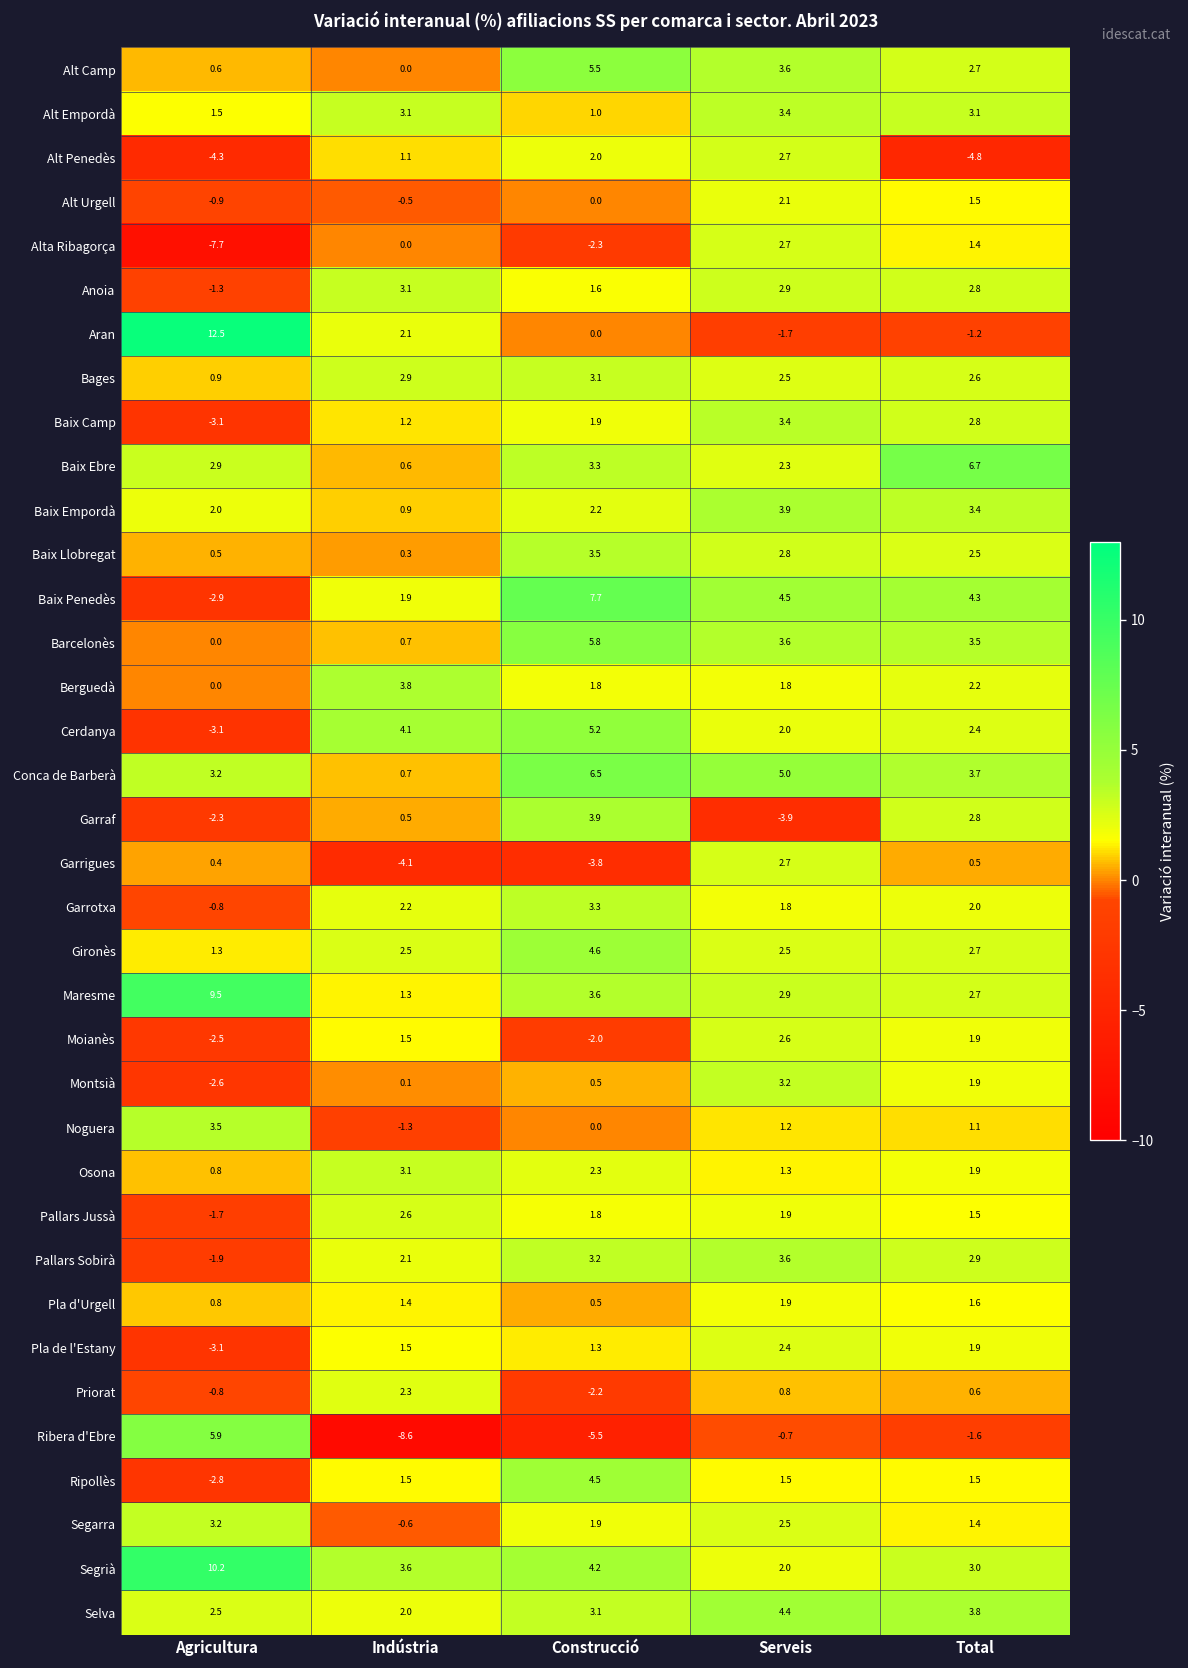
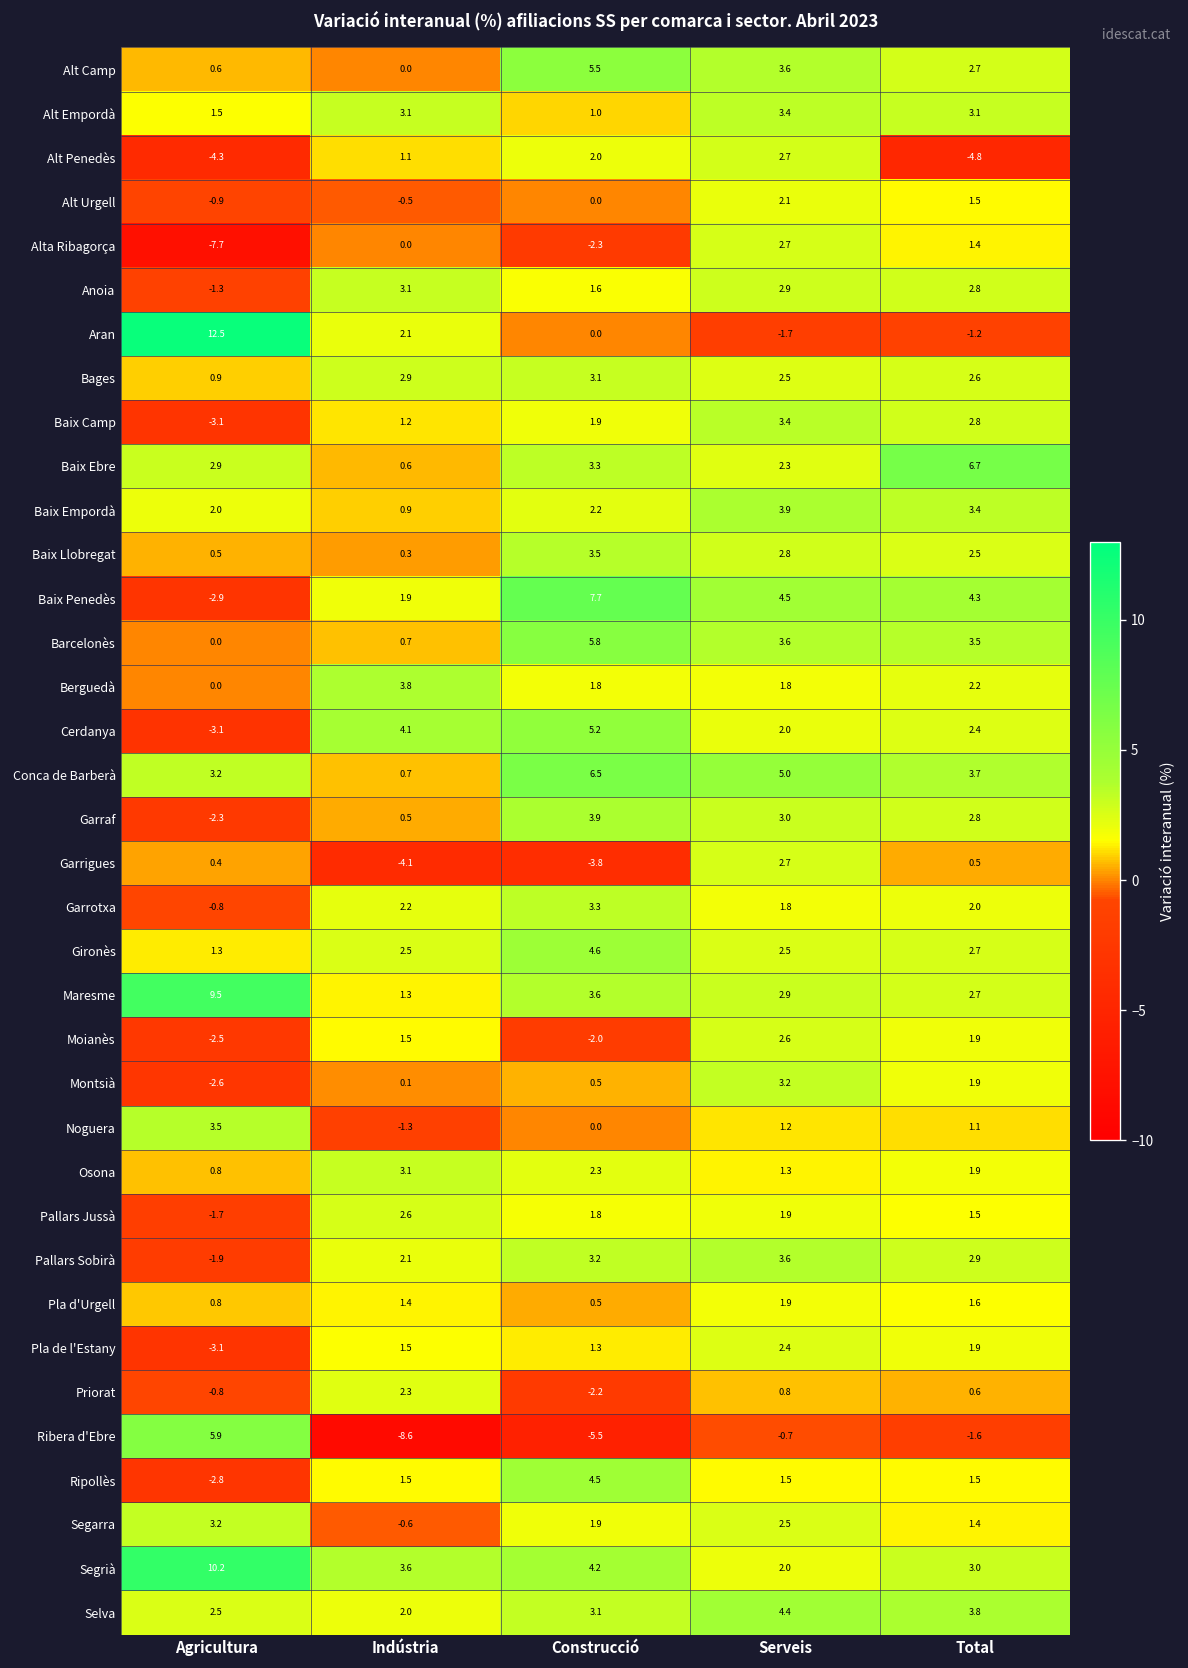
  {
    "Alt Camp": {
      "Agricultura": 0.6,
      "Indústria": 0.0,
      "Construcció": 5.5,
      "Serveis": 3.6,
      "Total": 2.7
    },
    "Alt Empordà": {
      "Agricultura": 1.5,
      "Indústria": 3.1,
      "Construcció": 1.0,
      "Serveis": 3.4,
      "Total": 3.1
    },
    "Alt Penedès": {
      "Agricultura": -4.3,
      "Indústria": 1.1,
      "Construcció": 2.0,
      "Serveis": 2.7,
      "Total": -4.8
    },
    "Alt Urgell": {
      "Agricultura": -0.9,
      "Indústria": -0.5,
      "Construcció": 0.0,
      "Serveis": 2.1,
      "Total": 1.5
    },
    "Alta Ribagorça": {
      "Agricultura": -7.7,
      "Indústria": 0.0,
      "Construcció": -2.3,
      "Serveis": 2.7,
      "Total": 1.4
    },
    "Anoia": {
      "Agricultura": -1.3,
      "Indústria": 3.1,
      "Construcció": 1.6,
      "Serveis": 2.9,
      "Total": 2.8
    },
    "Aran": {
      "Agricultura": 12.5,
      "Indústria": 2.1,
      "Construcció": 0.0,
      "Serveis": -1.7,
      "Total": -1.2
    },
    "Bages": {
      "Agricultura": 0.9,
      "Indústria": 2.9,
      "Construcció": 3.1,
      "Serveis": 2.5,
      "Total": 2.6
    },
    "Baix Camp": {
      "Agricultura": -3.1,
      "Indústria": 1.2,
      "Construcció": 1.9,
      "Serveis": 3.4,
      "Total": 2.8
    },
    "Baix Ebre": {
      "Agricultura": 2.9,
      "Indústria": 0.6,
      "Construcció": 3.3,
      "Serveis": 2.3,
      "Total": 6.7
    },
    "Baix Empordà": {
      "Agricultura": 2.0,
      "Indústria": 0.9,
      "Construcció": 2.2,
      "Serveis": 3.9,
      "Total": 3.4
    },
    "Baix Llobregat": {
      "Agricultura": 0.5,
      "Indústria": 0.3,
      "Construcció": 3.5,
      "Serveis": 2.8,
      "Total": 2.5
    },
    "Baix Penedès": {
      "Agricultura": -2.9,
      "Indústria": 1.9,
      "Construcció": 7.7,
      "Serveis": 4.5,
      "Total": 4.3
    },
    "Barcelonès": {
      "Agricultura": 0.0,
      "Indústria": 0.7,
      "Construcció": 5.8,
      "Serveis": 3.6,
      "Total": 3.5
    },
    "Berguedà": {
      "Agricultura": 0.0,
      "Indústria": 3.8,
      "Construcció": 1.8,
      "Serveis": 1.8,
      "Total": 2.2
    },
    "Cerdanya": {
      "Agricultura": -3.1,
      "Indústria": 4.1,
      "Construcció": 5.2,
      "Serveis": 2.0,
      "Total": 2.4
    },
    "Conca de Barberà": {
      "Agricultura": 3.2,
      "Indústria": 0.7,
      "Construcció": 6.5,
      "Serveis": 5.0,
      "Total": 3.7
    },
    "Garraf": {
      "Agricultura": -2.3,
      "Indústria": 0.5,
      "Construcció": 3.9,
-     "Serveis": -3.9,
+     "Serveis": 3.0,
      "Total": 2.8
    },
    "Garrigues": {
      "Agricultura": 0.4,
      "Indústria": -4.1,
      "Construcció": -3.8,
      "Serveis": 2.7,
      "Total": 0.5
    },
    "Garrotxa": {
      "Agricultura": -0.8,
      "Indústria": 2.2,
      "Construcció": 3.3,
      "Serveis": 1.8,
      "Total": 2.0
    },
    "Gironès": {
      "Agricultura": 1.3,
      "Indústria": 2.5,
      "Construcció": 4.6,
      "Serveis": 2.5,
      "Total": 2.7
    },
    "Maresme": {
      "Agricultura": 9.5,
      "Indústria": 1.3,
      "Construcció": 3.6,
      "Serveis": 2.9,
      "Total": 2.7
    },
    "Moianès": {
      "Agricultura": -2.5,
      "Indústria": 1.5,
      "Construcció": -2.0,
      "Serveis": 2.6,
      "Total": 1.9
    },
    "Montsià": {
      "Agricultura": -2.6,
      "Indústria": 0.1,
      "Construcció": 0.5,
      "Serveis": 3.2,
      "Total": 1.9
    },
    "Noguera": {
      "Agricultura": 3.5,
      "Indústria": -1.3,
      "Construcció": 0.0,
      "Serveis": 1.2,
      "Total": 1.1
    },
    "Osona": {
      "Agricultura": 0.8,
      "Indústria": 3.1,
      "Construcció": 2.3,
      "Serveis": 1.3,
      "Total": 1.9
    },
    "Pallars Jussà": {
      "Agricultura": -1.7,
      "Indústria": 2.6,
      "Construcció": 1.8,
      "Serveis": 1.9,
      "Total": 1.5
    },
    "Pallars Sobirà": {
      "Agricultura": -1.9,
      "Indústria": 2.1,
      "Construcció": 3.2,
      "Serveis": 3.6,
      "Total": 2.9
    },
    "Pla d'Urgell": {
      "Agricultura": 0.8,
      "Indústria": 1.4,
      "Construcció": 0.5,
      "Serveis": 1.9,
      "Total": 1.6
    },
    "Pla de l'Estany": {
      "Agricultura": -3.1,
      "Indústria": 1.5,
      "Construcció": 1.3,
      "Serveis": 2.4,
      "Total": 1.9
    },
    "Priorat": {
      "Agricultura": -0.8,
      "Indústria": 2.3,
      "Construcció": -2.2,
      "Serveis": 0.8,
      "Total": 0.6
    },
    "Ribera d'Ebre": {
      "Agricultura": 5.9,
      "Indústria": -8.6,
      "Construcció": -5.5,
      "Serveis": -0.7,
      "Total": -1.6
    },
    "Ripollès": {
      "Agricultura": -2.8,
      "Indústria": 1.5,
      "Construcció": 4.5,
      "Serveis": 1.5,
      "Total": 1.5
    },
    "Segarra": {
      "Agricultura": 3.2,
      "Indústria": -0.6,
      "Construcció": 1.9,
      "Serveis": 2.5,
      "Total": 1.4
    },
    "Segrià": {
      "Agricultura": 10.2,
      "Indústria": 3.6,
      "Construcció": 4.2,
      "Serveis": 2.0,
      "Total": 3.0
    },
    "Selva": {
      "Agricultura": 2.5,
      "Indústria": 2.0,
      "Construcció": 3.1,
      "Serveis": 4.4,
      "Total": 3.8
    }
  }
